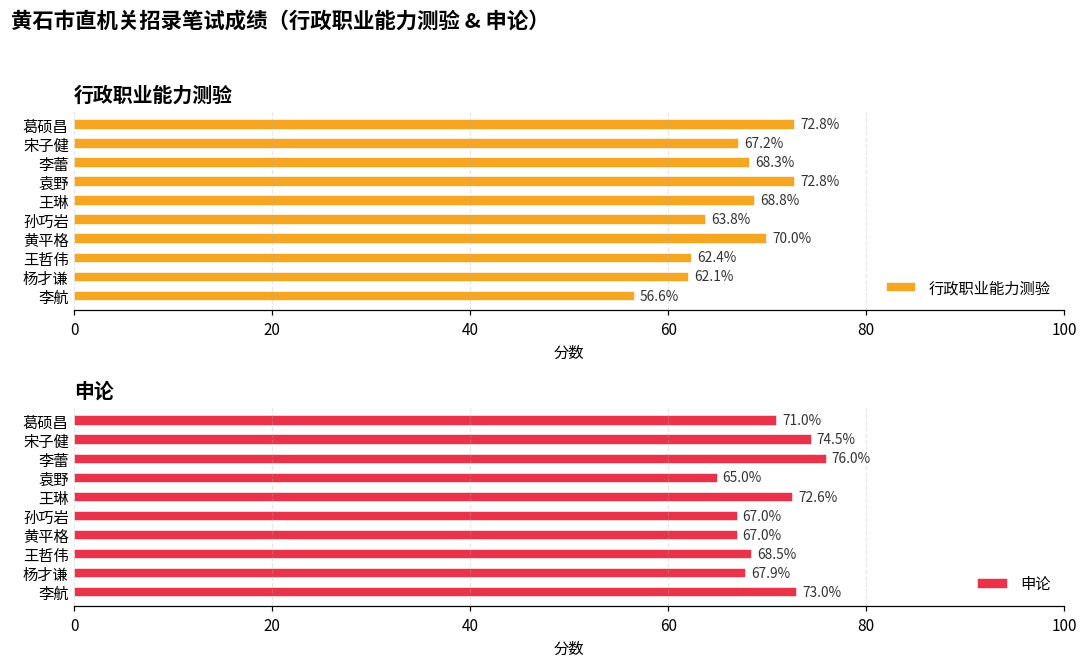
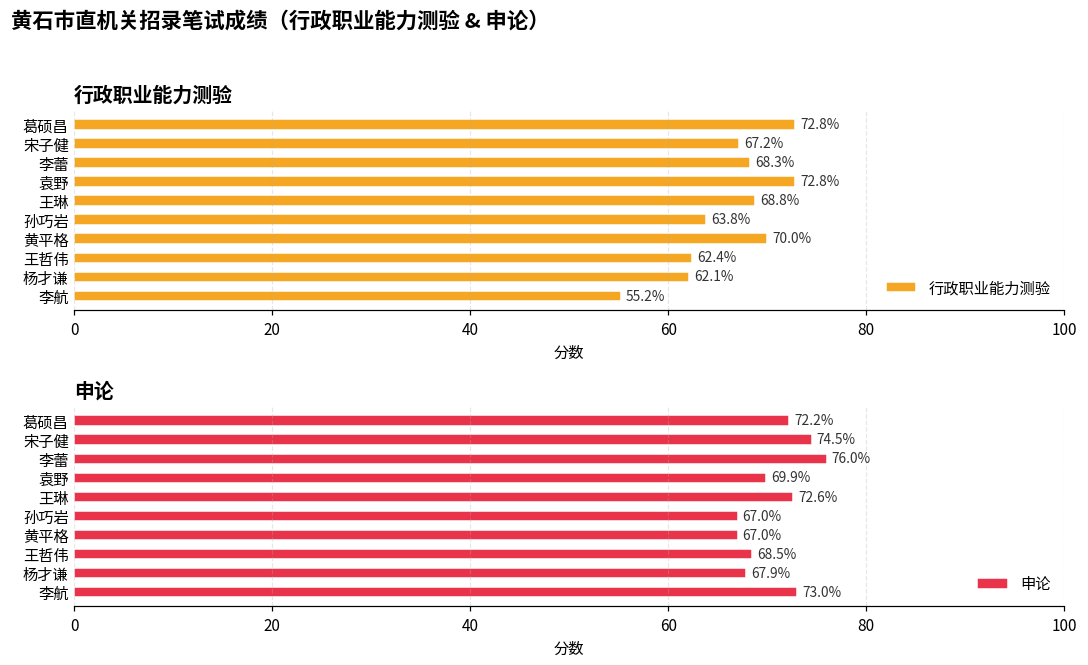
  {
    "行政职业能力测验": {
      "葛硕昌": "72.8%",
      "宋子健": "67.2%",
      "李蕾": "68.3%",
      "袁野": "72.8%",
      "王琳": "68.8%",
      "孙巧岩": "63.8%",
      "黄平格": "70.0%",
      "王哲伟": "62.4%",
      "杨才谦": "62.1%",
-     "李航": "56.6%"
+     "李航": "55.2%"
    },
    "申论": {
-     "葛硕昌": "71.0%",
+     "葛硕昌": "72.2%",
      "宋子健": "74.5%",
      "李蕾": "76.0%",
-     "袁野": "65.0%",
+     "袁野": "69.9%",
      "王琳": "72.6%",
      "孙巧岩": "67.0%",
      "黄平格": "67.0%",
      "王哲伟": "68.5%",
      "杨才谦": "67.9%",
      "李航": "73.0%"
    }
  }
